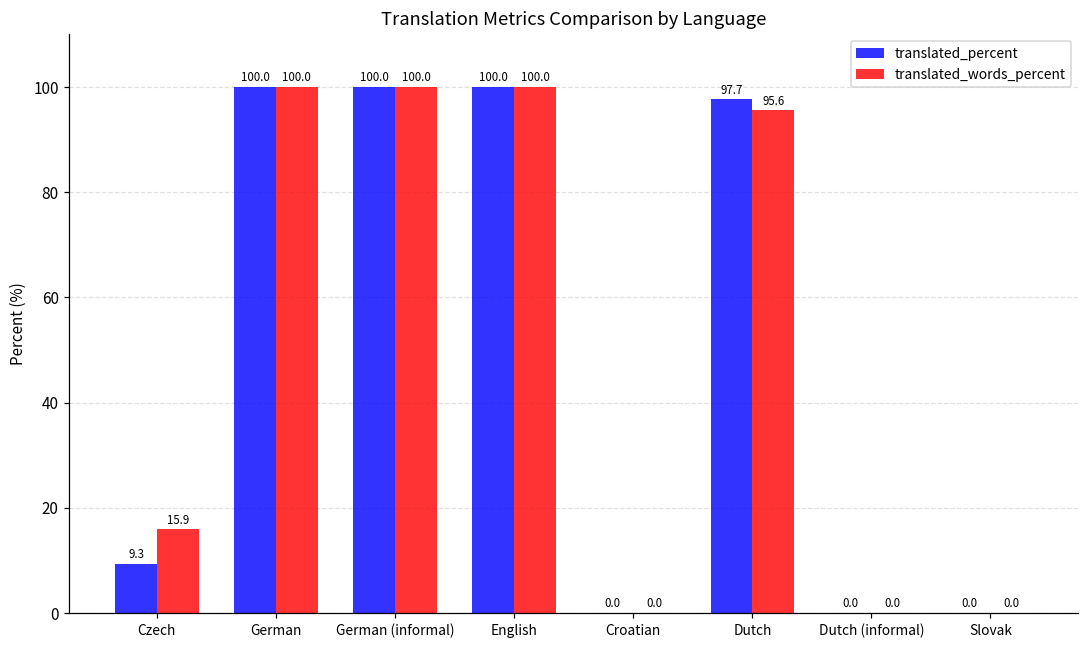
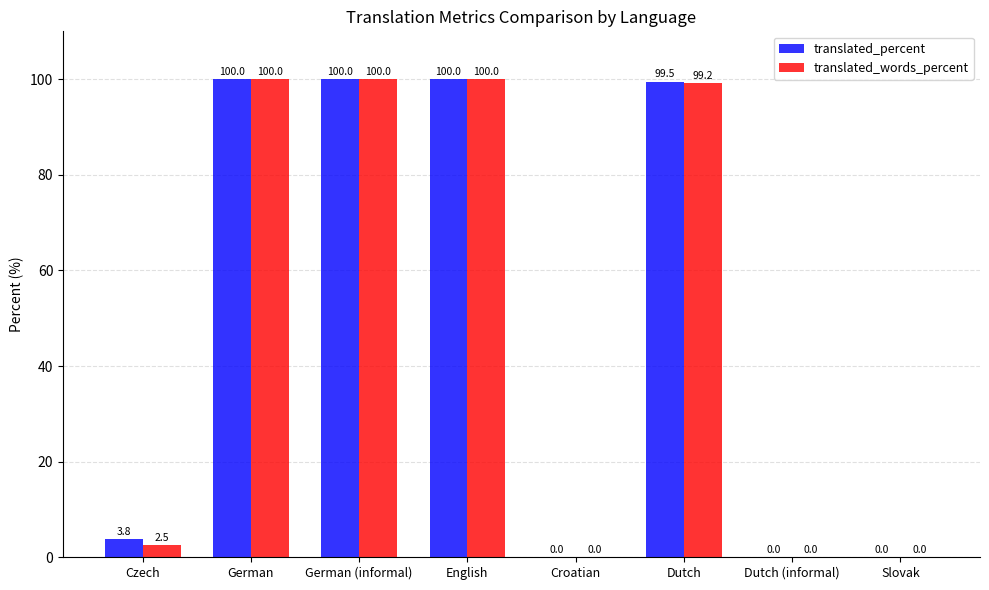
  {
    "translated_percent": {
-     "Czech": 9.3,
+     "Czech": 3.8,
      "German": 100.0,
      "German (informal)": 100.0,
      "English": 100.0,
      "Croatian": 0.0,
-     "Dutch": 97.7,
+     "Dutch": 99.5,
      "Dutch (informal)": 0.0,
      "Slovak": 0.0
    },
    "translated_words_percent": {
-     "Czech": 15.9,
+     "Czech": 2.5,
      "German": 100.0,
      "German (informal)": 100.0,
      "English": 100.0,
      "Croatian": 0.0,
-     "Dutch": 95.6,
+     "Dutch": 99.2,
      "Dutch (informal)": 0.0,
      "Slovak": 0.0
    }
  }
